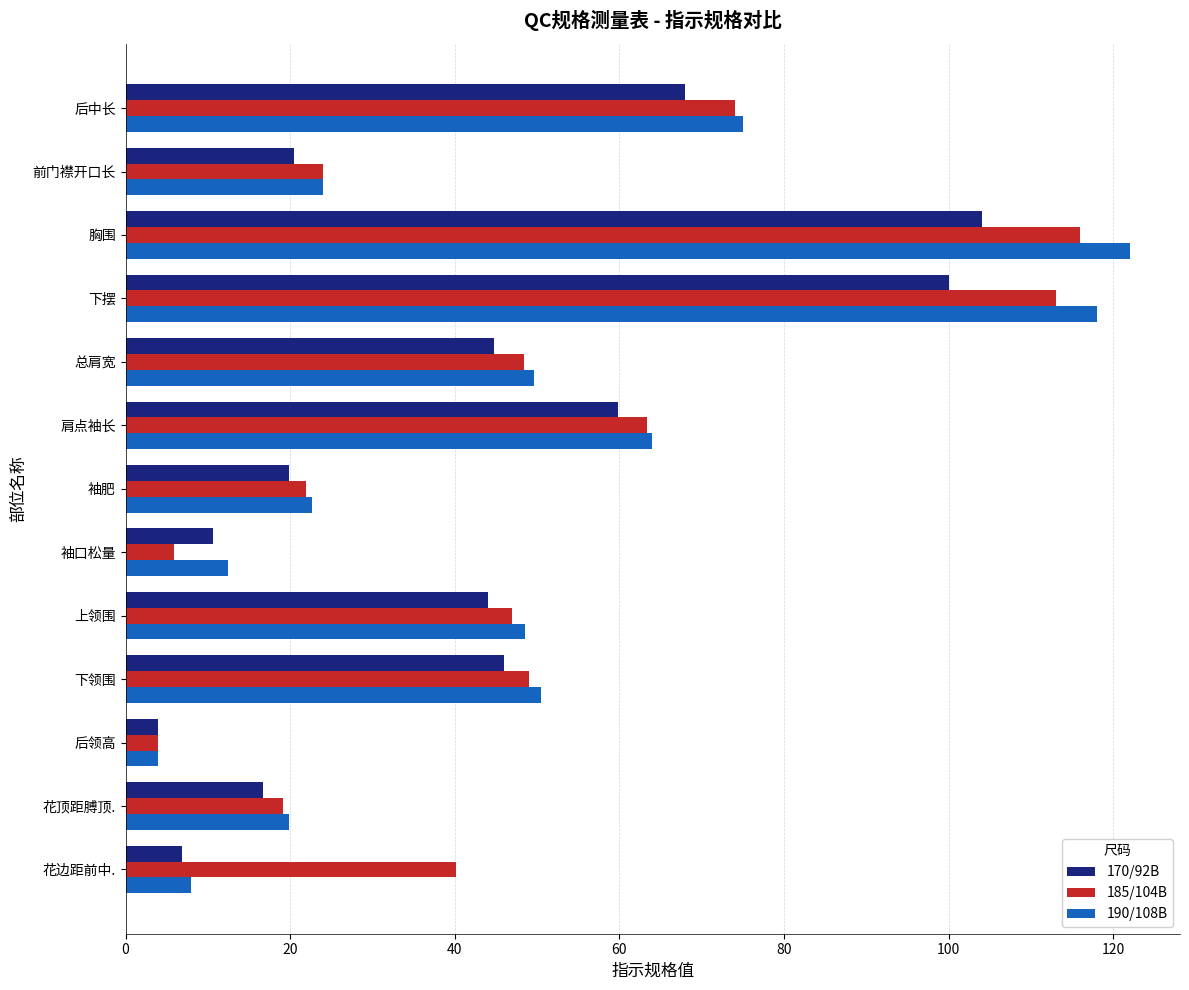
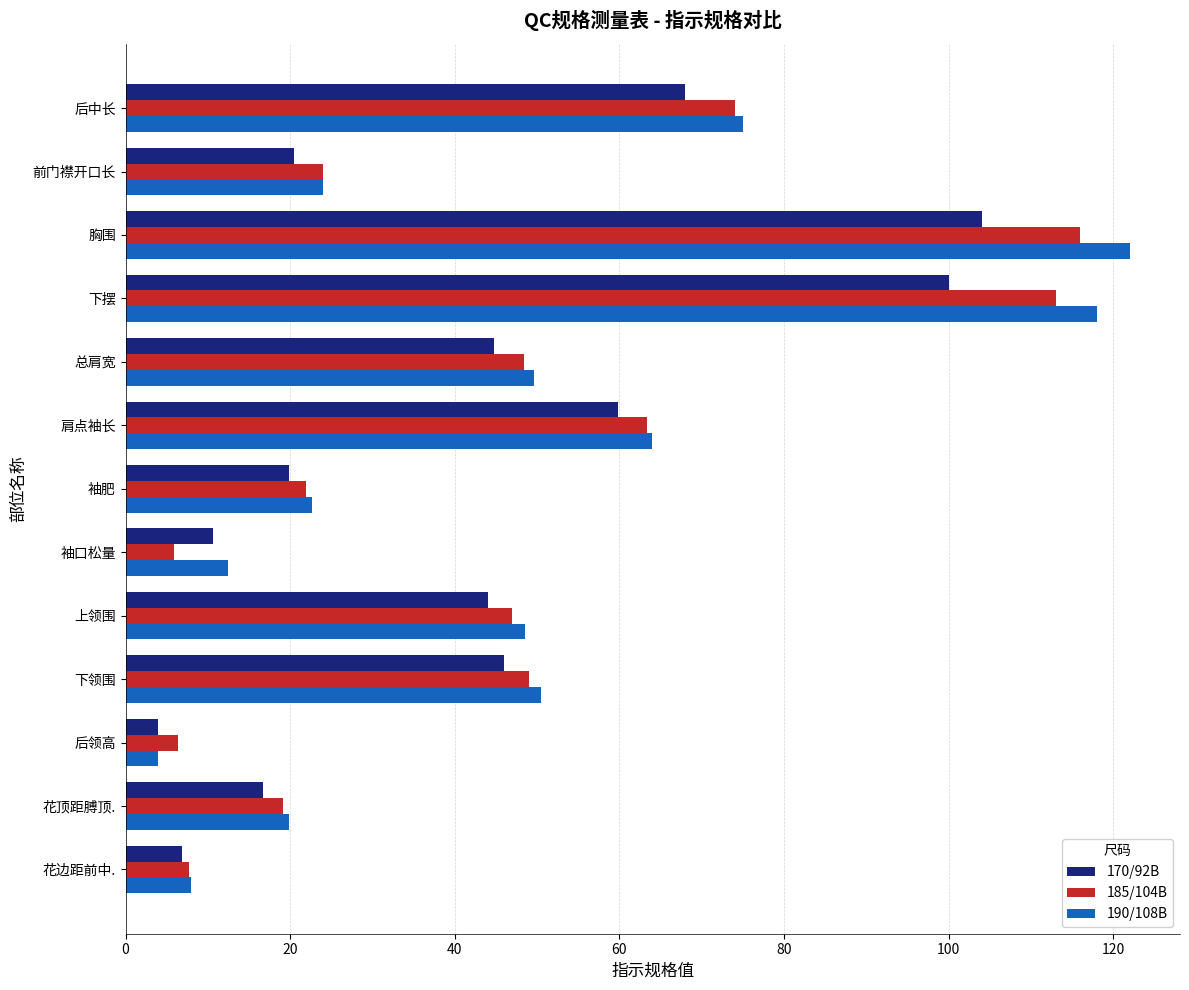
  {
    "170/92B": {
      "后中长": 68,
      "前门襟开口长": 21,
      "胸围": 104,
      "下摆": 100,
      "总肩宽": 45,
      "肩点袖长": 60,
      "袖肥": 20,
      "袖口松量": 11,
      "上领围": 44,
      "下领围": 46,
      "后领高": 4,
      "花顶距膊顶.": 17,
      "花边距前中.": 7
    },
    "185/104B": {
      "后中长": 74,
      "前门襟开口长": 24,
      "胸围": 116,
      "下摆": 113,
      "总肩宽": 48,
      "肩点袖长": 63,
      "袖肥": 22,
      "袖口松量": 6,
      "上领围": 47,
      "下领围": 49,
-     "后领高": 4,
+     "后领高": 6,
      "花顶距膊顶.": 19,
-     "花边距前中.": 40
+     "花边距前中.": 8
    },
    "190/108B": {
      "后中长": 75,
      "前门襟开口长": 24,
      "胸围": 122,
      "下摆": 118,
      "总肩宽": 50,
      "肩点袖长": 64,
      "袖肥": 23,
      "袖口松量": 12,
      "上领围": 49,
      "下领围": 51,
      "后领高": 4,
      "花顶距膊顶.": 20,
      "花边距前中.": 8
    }
  }
